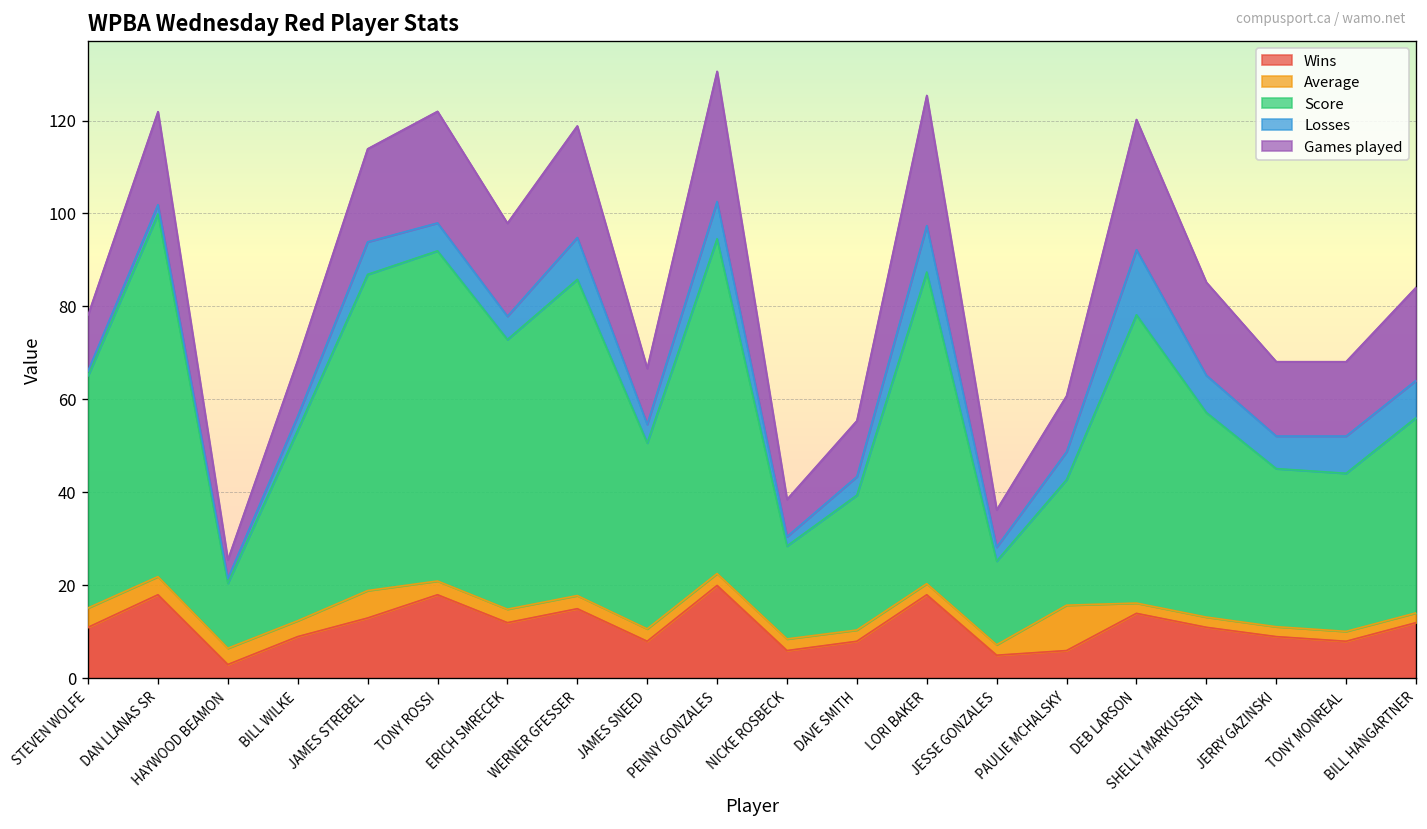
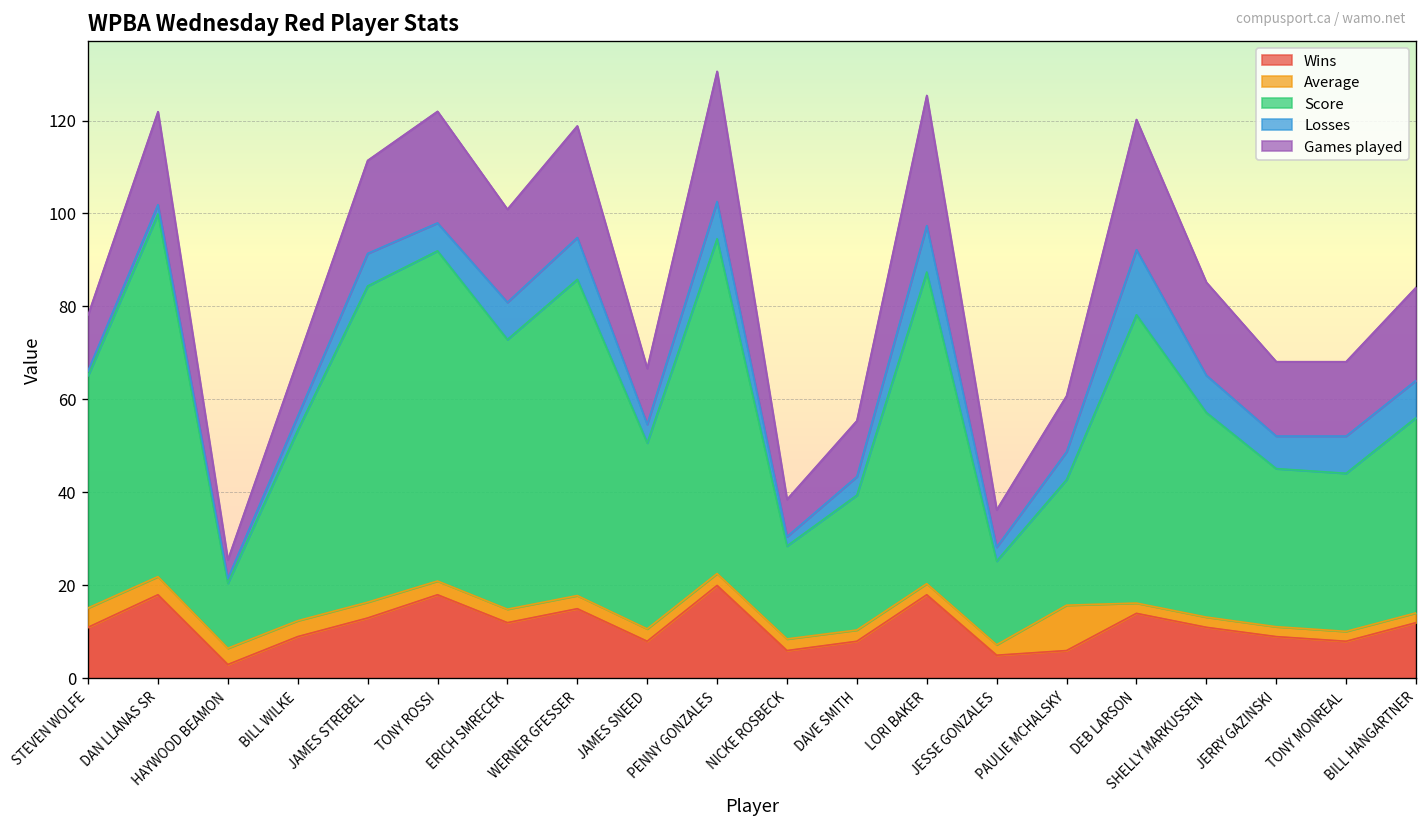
  {
    "Wins": {
      "STEVEN WOLFE": 11,
      "DAN LLANAS SR": 18,
      "HAYWOOD BEAMON": 3,
      "BILL WILKE": 9,
      "JAMES STREBEL": 13,
      "TONY ROSSI": 18,
      "ERICH SMRECEK": 12,
      "WERNER GFESSER": 15,
      "JAMES SNEED": 8,
      "PENNY GONZALES": 20,
      "NICKE ROSBECK": 6,
      "DAVE SMITH": 8,
      "LORI BAKER": 18,
      "JESSE GONZALES": 5,
      "PAULIE MCHALSKY": 6,
      "DEB LARSON": 14,
      "SHELLY MARKUSSEN": 11,
      "JERRY GAZINSKI": 9,
      "TONY MONREAL": 8,
      "BILL HANGARTNER": 12
    },
    "Average": {
      "STEVEN WOLFE": 4,
      "DAN LLANAS SR": 4,
      "HAYWOOD BEAMON": 4,
      "BILL WILKE": 3,
-     "JAMES STREBEL": 6,
+     "JAMES STREBEL": 3,
      "TONY ROSSI": 3,
      "ERICH SMRECEK": 3,
      "WERNER GFESSER": 3,
      "JAMES SNEED": 3,
      "PENNY GONZALES": 3,
      "NICKE ROSBECK": 3,
      "DAVE SMITH": 2,
      "LORI BAKER": 2,
      "JESSE GONZALES": 2,
      "PAULIE MCHALSKY": 10,
      "DEB LARSON": 2,
      "SHELLY MARKUSSEN": 2,
      "JERRY GAZINSKI": 2,
      "TONY MONREAL": 2,
      "BILL HANGARTNER": 2
    },
    "Score": {
      "STEVEN WOLFE": 50,
      "DAN LLANAS SR": 78,
      "HAYWOOD BEAMON": 14,
      "BILL WILKE": 41,
      "JAMES STREBEL": 68,
      "TONY ROSSI": 71,
      "ERICH SMRECEK": 58,
      "WERNER GFESSER": 68,
      "JAMES SNEED": 40,
      "PENNY GONZALES": 72,
      "NICKE ROSBECK": 20,
      "DAVE SMITH": 29,
      "LORI BAKER": 67,
      "JESSE GONZALES": 18,
      "PAULIE MCHALSKY": 27,
      "DEB LARSON": 62,
      "SHELLY MARKUSSEN": 44,
      "JERRY GAZINSKI": 34,
      "TONY MONREAL": 34,
      "BILL HANGARTNER": 42
    },
    "Losses": {
      "STEVEN WOLFE": 1,
      "DAN LLANAS SR": 2,
      "HAYWOOD BEAMON": 1,
      "BILL WILKE": 3,
      "JAMES STREBEL": 7,
      "TONY ROSSI": 6,
-     "ERICH SMRECEK": 5,
+     "ERICH SMRECEK": 8,
      "WERNER GFESSER": 9,
      "JAMES SNEED": 4,
      "PENNY GONZALES": 8,
      "NICKE ROSBECK": 2,
      "DAVE SMITH": 4,
      "LORI BAKER": 10,
      "JESSE GONZALES": 3,
      "PAULIE MCHALSKY": 6,
      "DEB LARSON": 14,
      "SHELLY MARKUSSEN": 8,
      "JERRY GAZINSKI": 7,
      "TONY MONREAL": 8,
      "BILL HANGARTNER": 8
    },
    "Games played": {
      "STEVEN WOLFE": 12,
      "DAN LLANAS SR": 20,
      "HAYWOOD BEAMON": 4,
      "BILL WILKE": 12,
      "JAMES STREBEL": 20,
      "TONY ROSSI": 24,
      "ERICH SMRECEK": 20,
      "WERNER GFESSER": 24,
      "JAMES SNEED": 12,
      "PENNY GONZALES": 28,
      "NICKE ROSBECK": 8,
      "DAVE SMITH": 12,
      "LORI BAKER": 28,
      "JESSE GONZALES": 8,
      "PAULIE MCHALSKY": 12,
      "DEB LARSON": 28,
      "SHELLY MARKUSSEN": 20,
      "JERRY GAZINSKI": 16,
      "TONY MONREAL": 16,
      "BILL HANGARTNER": 20
    }
  }
